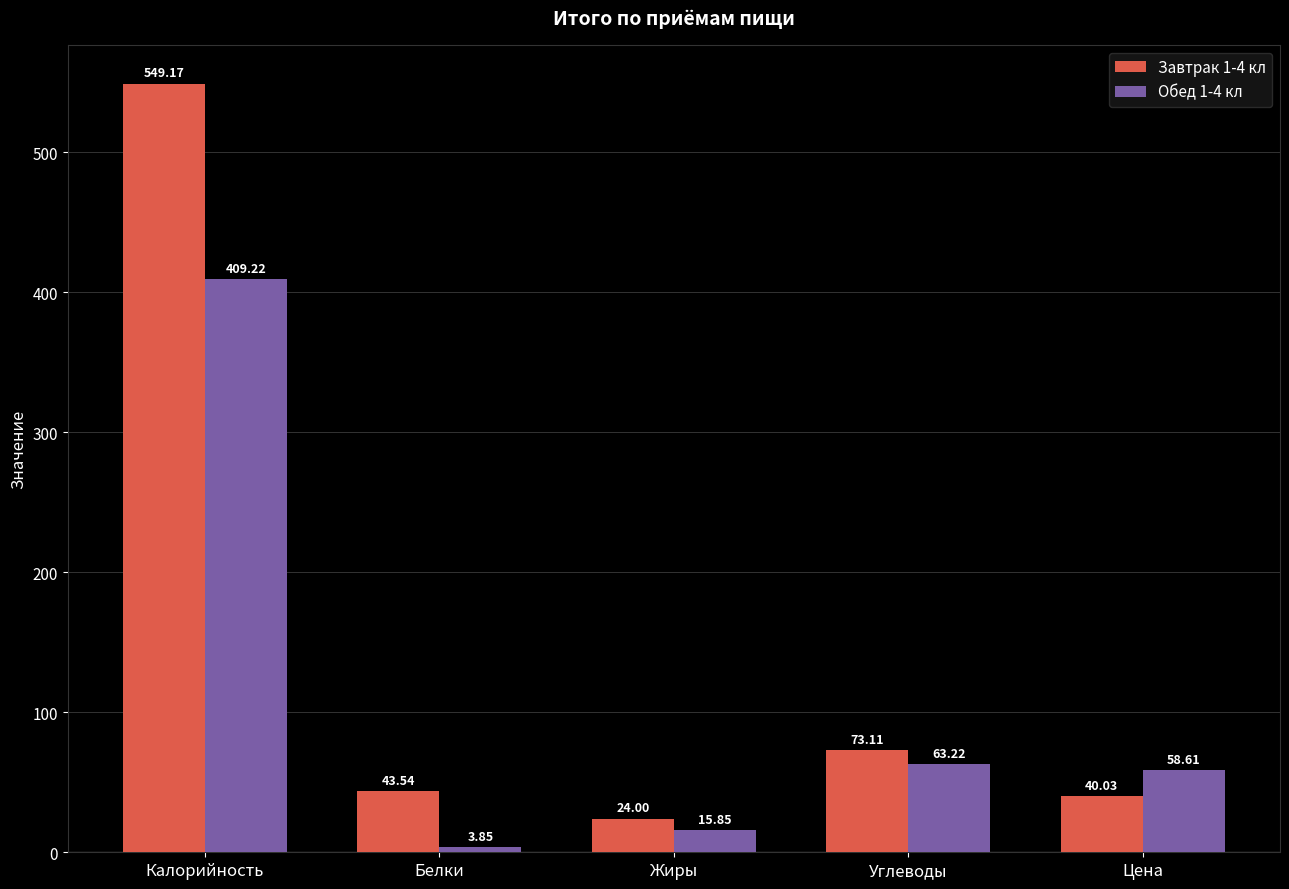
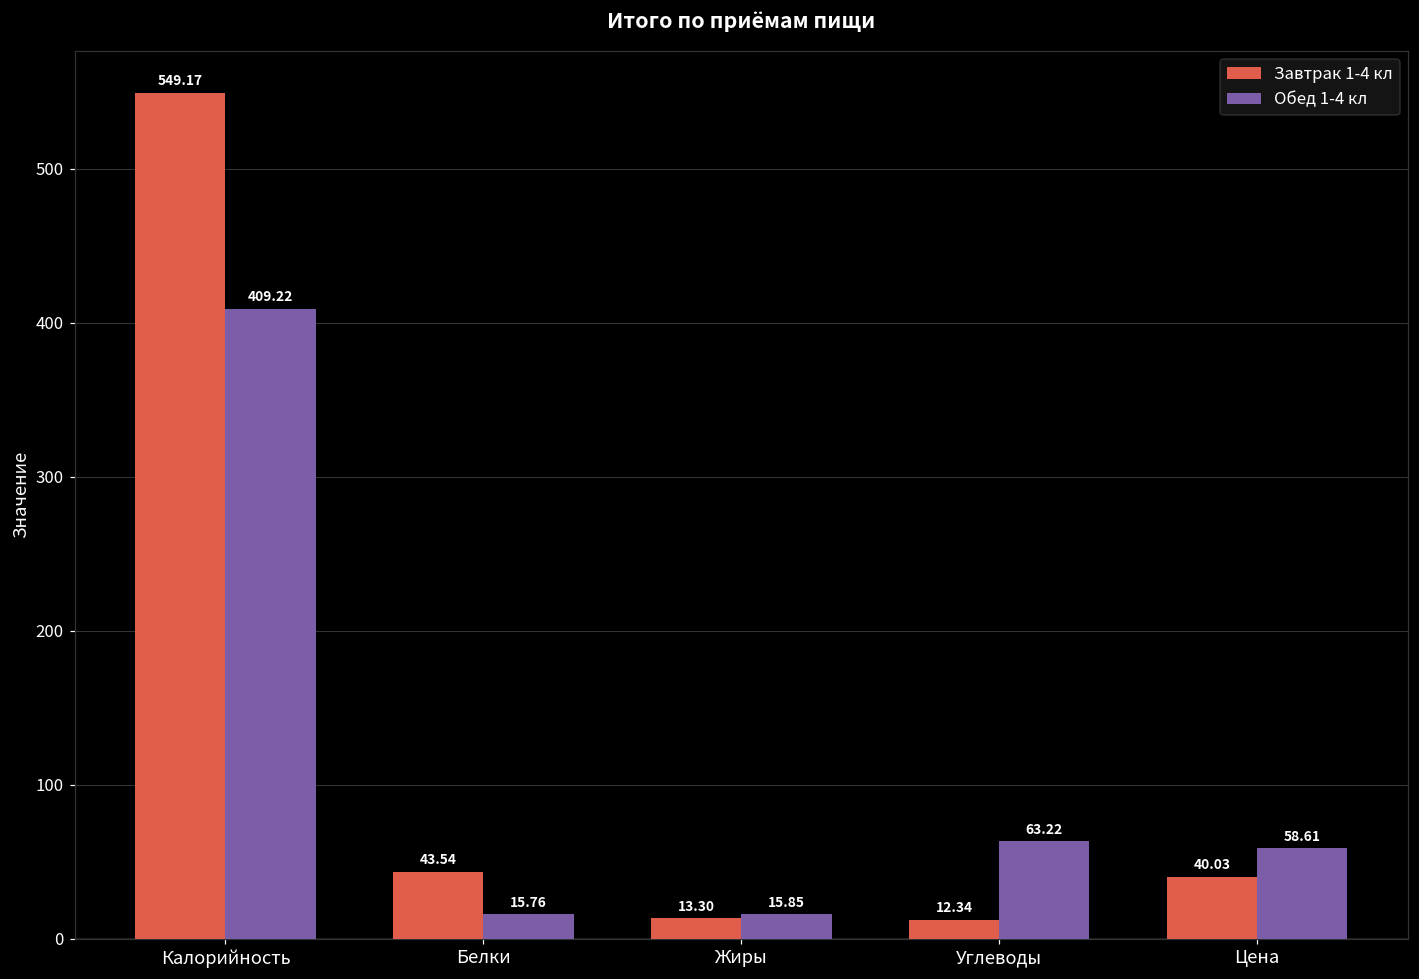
  {
    "Завтрак 1-4 кл": {
      "Калорийность": 549.17,
      "Белки": 43.54,
-     "Жиры": 24.00,
-     "Углеводы": 73.11,
+     "Жиры": 13.30,
+     "Углеводы": 12.34,
      "Цена": 40.03
    },
    "Обед 1-4 кл": {
      "Калорийность": 409.22,
-     "Белки": 3.85,
+     "Белки": 15.76,
      "Жиры": 15.85,
      "Углеводы": 63.22,
      "Цена": 58.61
    }
  }
